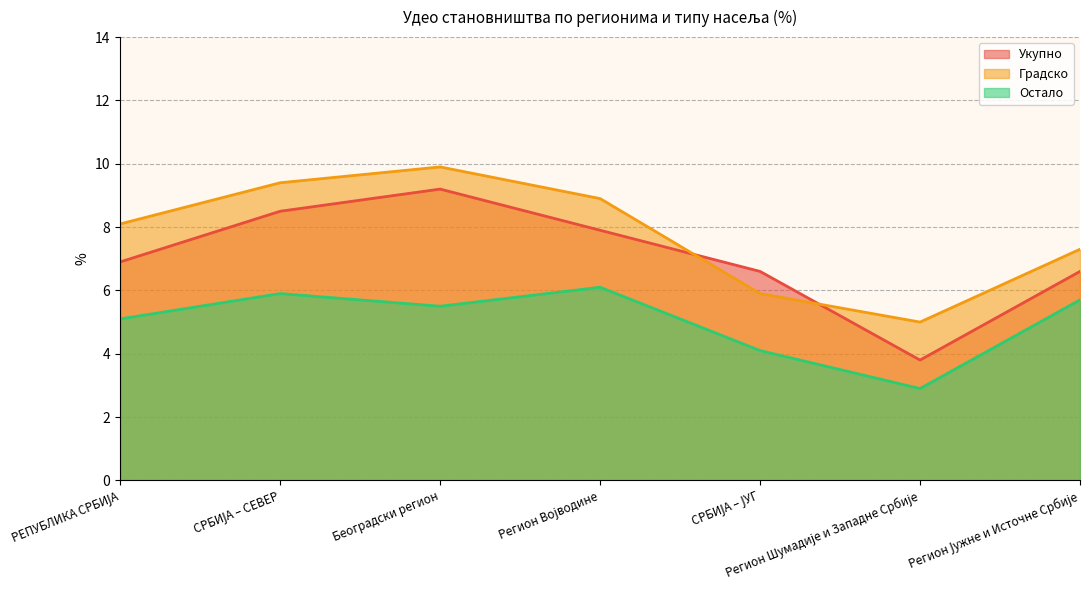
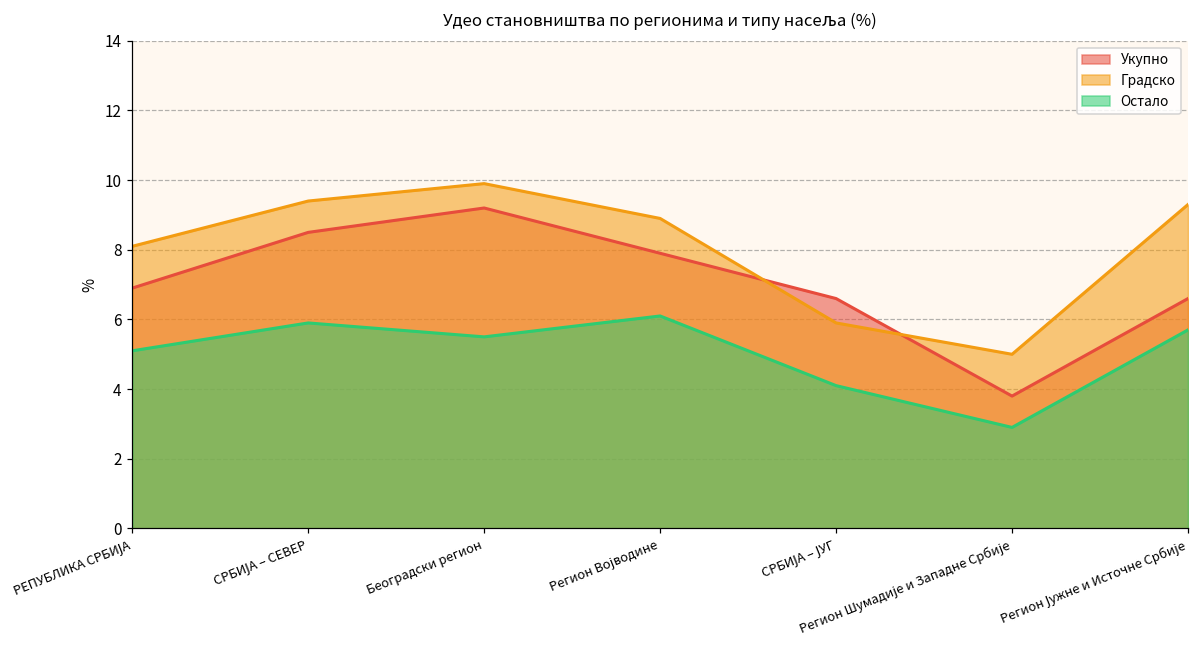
  {
    "Укупно": {
      "РЕПУБЛИКА СРБИЈА": 6.9,
      "СРБИЈА – СЕВЕР": 8.5,
      "Београдски регион": 9.2,
      "Регион Војводине": 7.9,
      "СРБИЈА – ЈУГ": 6.6,
      "Регион Шумадије и Западне Србије": 3.8,
      "Регион Јужне и Источне Србије": 6.6
    },
    "Градско": {
      "РЕПУБЛИКА СРБИЈА": 8.1,
      "СРБИЈА – СЕВЕР": 9.4,
      "Београдски регион": 9.9,
      "Регион Војводине": 8.9,
      "СРБИЈА – ЈУГ": 5.9,
      "Регион Шумадије и Западне Србије": 5.0,
-     "Регион Јужне и Источне Србије": 7.3
+     "Регион Јужне и Источне Србије": 9.3
    },
    "Остало": {
      "РЕПУБЛИКА СРБИЈА": 5.1,
      "СРБИЈА – СЕВЕР": 5.9,
      "Београдски регион": 5.5,
      "Регион Војводине": 6.1,
      "СРБИЈА – ЈУГ": 4.1,
      "Регион Шумадије и Западне Србије": 2.9,
      "Регион Јужне и Источне Србије": 5.7
    }
  }
